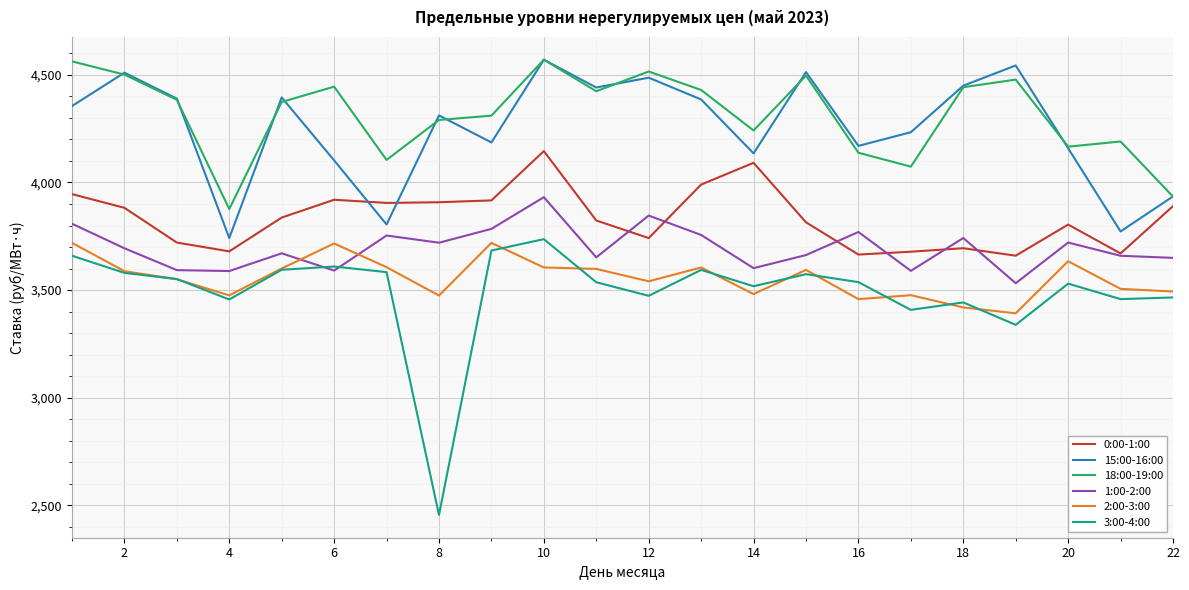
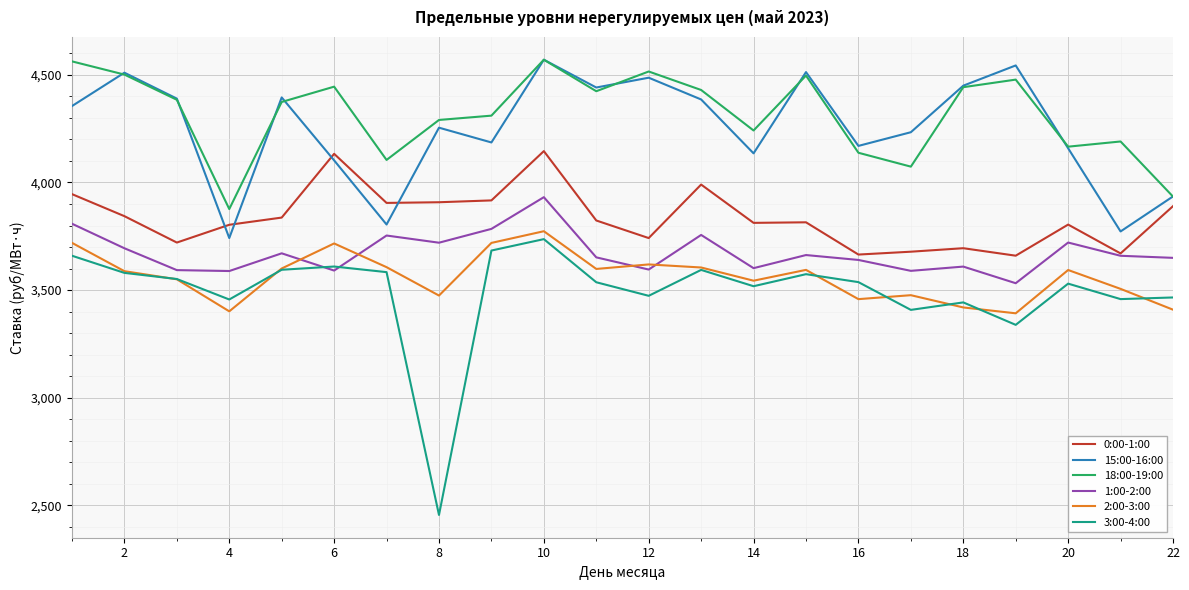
  {
    "0:00-1:00": {
-     "2": "3,880",
-     "4": "3,680",
-     "6": "3,920",
+     "2": "3,840",
+     "4": "3,800",
+     "6": "4,130",
      "8": "3,910",
      "10": "4,150",
      "12": "3,740",
-     "14": "4,090",
+     "14": "3,810",
      "16": "3,670",
      "18": "3,690",
      "20": "3,800",
      "22": "3,890"
    },
    "15:00-16:00": {
      "4": "3,740",
      "6": "4,100",
-     "8": "4,310",
+     "8": "4,250",
      "12": "4,490",
      "14": "4,140",
      "16": "4,170"
    },
    "1:00-2:00": {
      "2": "3,690",
      "4": "3,590",
      "6": "3,590",
      "8": "3,720",
      "10": "3,930",
-     "12": "3,850",
+     "12": "3,600",
      "14": "3,600",
-     "16": "3,770",
-     "18": "3,740",
+     "16": "3,640",
+     "18": "3,610",
      "20": "3,720",
      "22": "3,650"
    },
    "2:00-3:00": {
-     "4": "3,480",
+     "4": "3,400",
      "6": "3,720",
      "8": "3,470",
-     "10": "3,610",
-     "12": "3,540",
-     "14": "3,480",
+     "10": "3,770",
+     "12": "3,620",
+     "14": "3,540",
      "16": "3,460",
      "18": "3,420",
-     "20": "3,630",
-     "22": "3,490"
+     "20": "3,590",
+     "22": "3,410"
    }
  }
